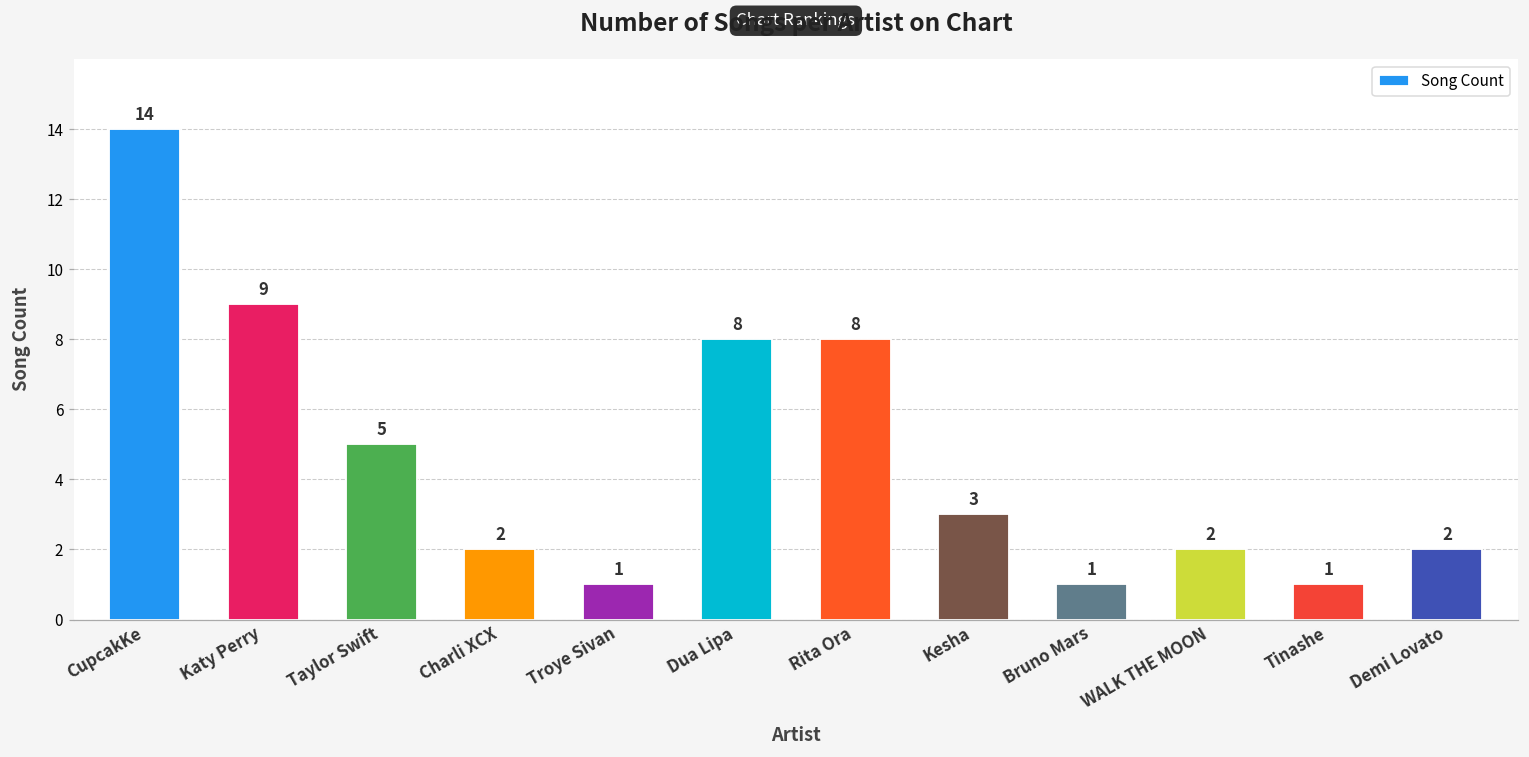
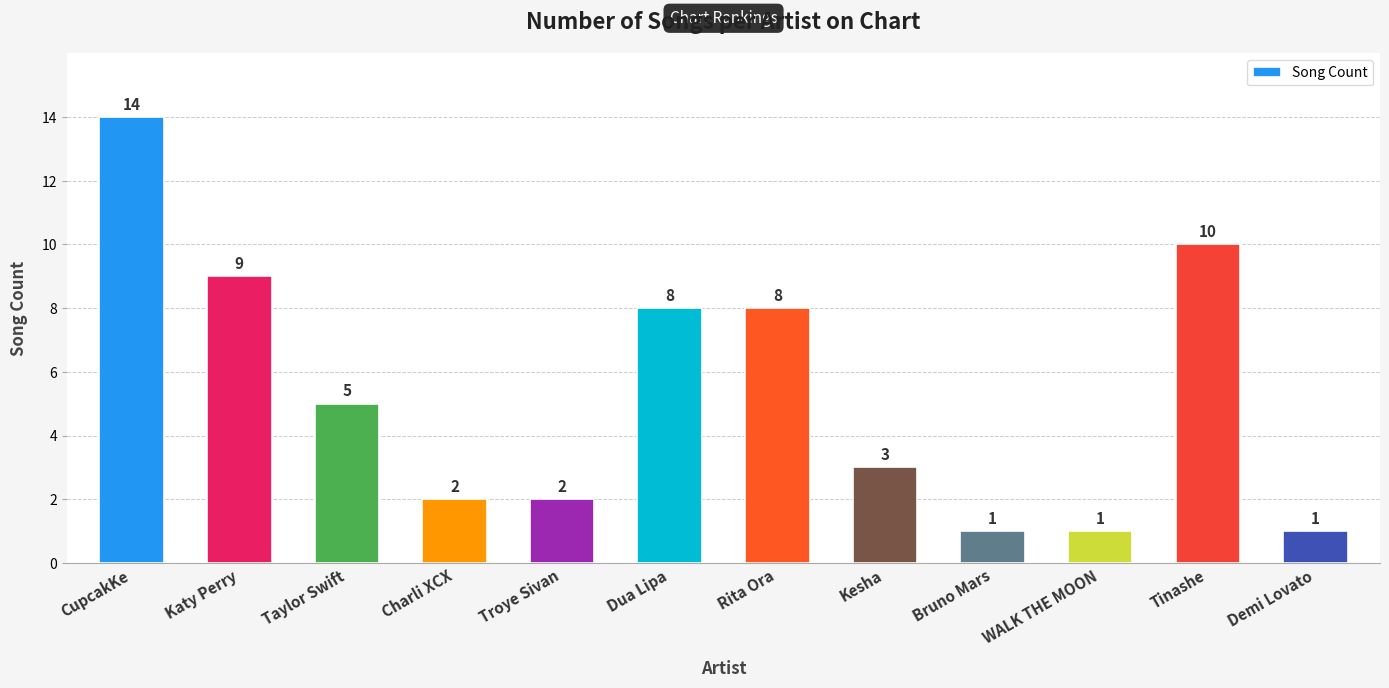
  {
    "CupcakKe": 14,
    "Katy Perry": 9,
    "Taylor Swift": 5,
    "Charli XCX": 2,
-   "Troye Sivan": 1,
+   "Troye Sivan": 2,
    "Dua Lipa": 8,
    "Rita Ora": 8,
    "Kesha": 3,
    "Bruno Mars": 1,
-   "WALK THE MOON": 2,
-   "Tinashe": 1,
-   "Demi Lovato": 2
+   "WALK THE MOON": 1,
+   "Tinashe": 10,
+   "Demi Lovato": 1
  }
